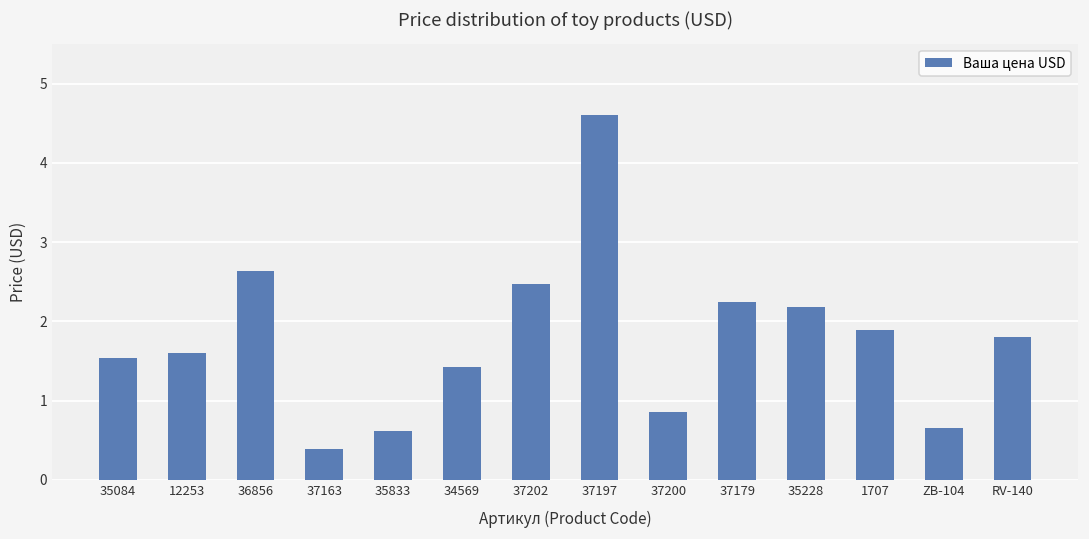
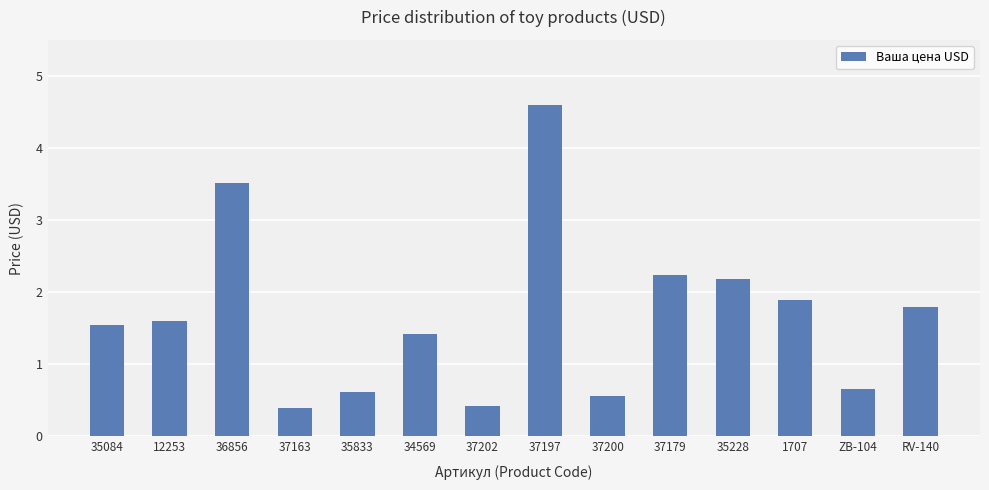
  {
    "35084": 1.5,
    "12253": 1.6,
-   "36856": 2.6,
+   "36856": 3.5,
    "37163": 0.4,
    "35833": 0.6,
    "34569": 1.4,
-   "37202": 2.5,
+   "37202": 0.4,
    "37197": 4.6,
-   "37200": 0.9,
+   "37200": 0.6,
    "37179": 2.2,
    "35228": 2.2,
    "1707": 1.9,
    "ZB-104": 0.7,
    "RV-140": 1.8
  }
